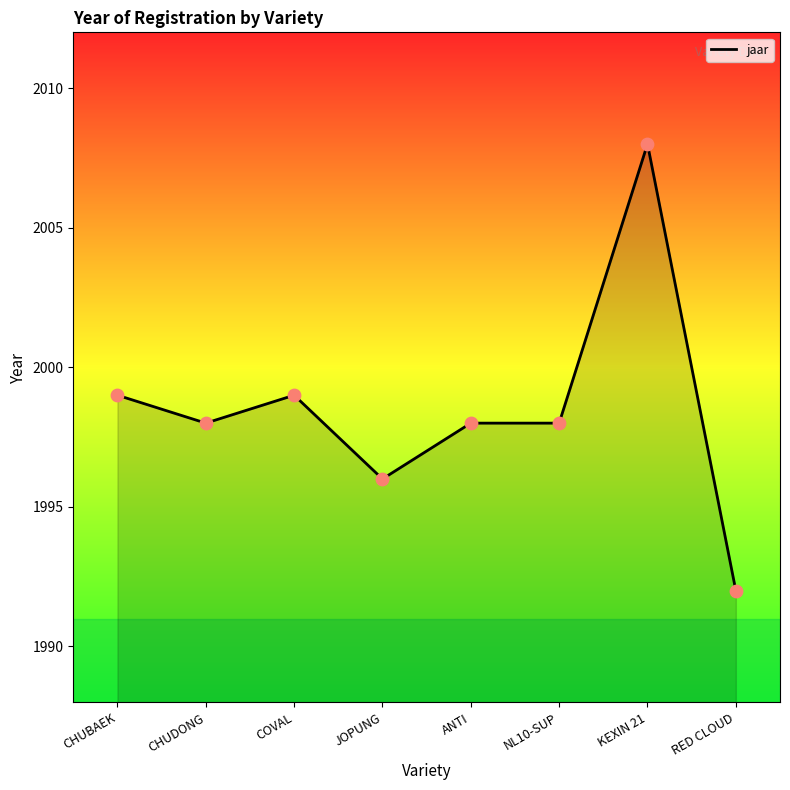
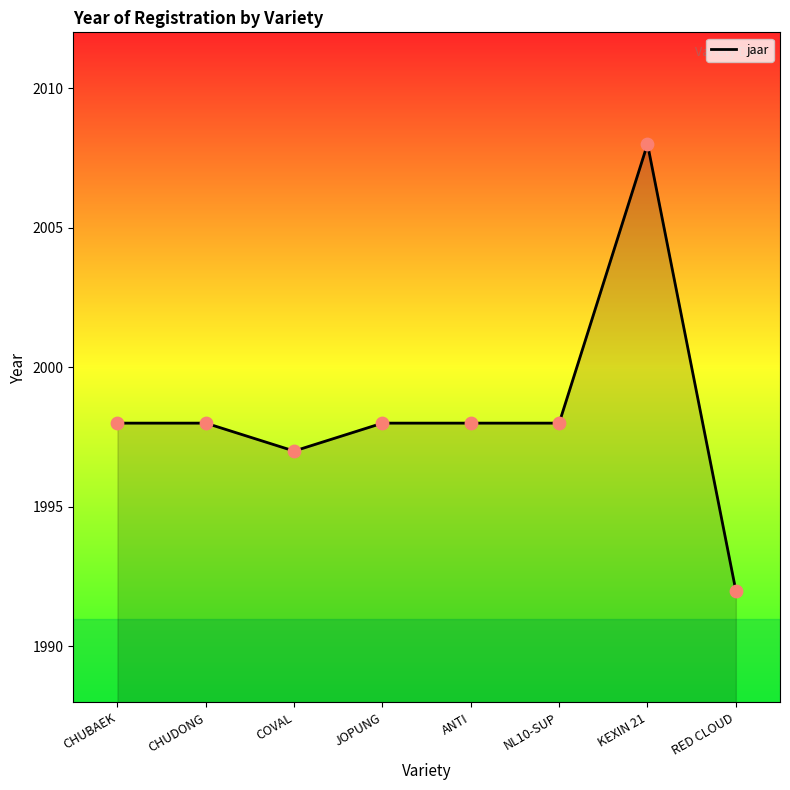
  {
-   "CHUBAEK": 1999,
+   "CHUBAEK": 1998,
    "CHUDONG": 1998,
-   "COVAL": 1999,
-   "JOPUNG": 1996,
+   "COVAL": 1997,
+   "JOPUNG": 1998,
    "ANTI": 1998,
    "NL10-SUP": 1998,
    "KEXIN 21": 2008,
    "RED CLOUD": 1992
  }
